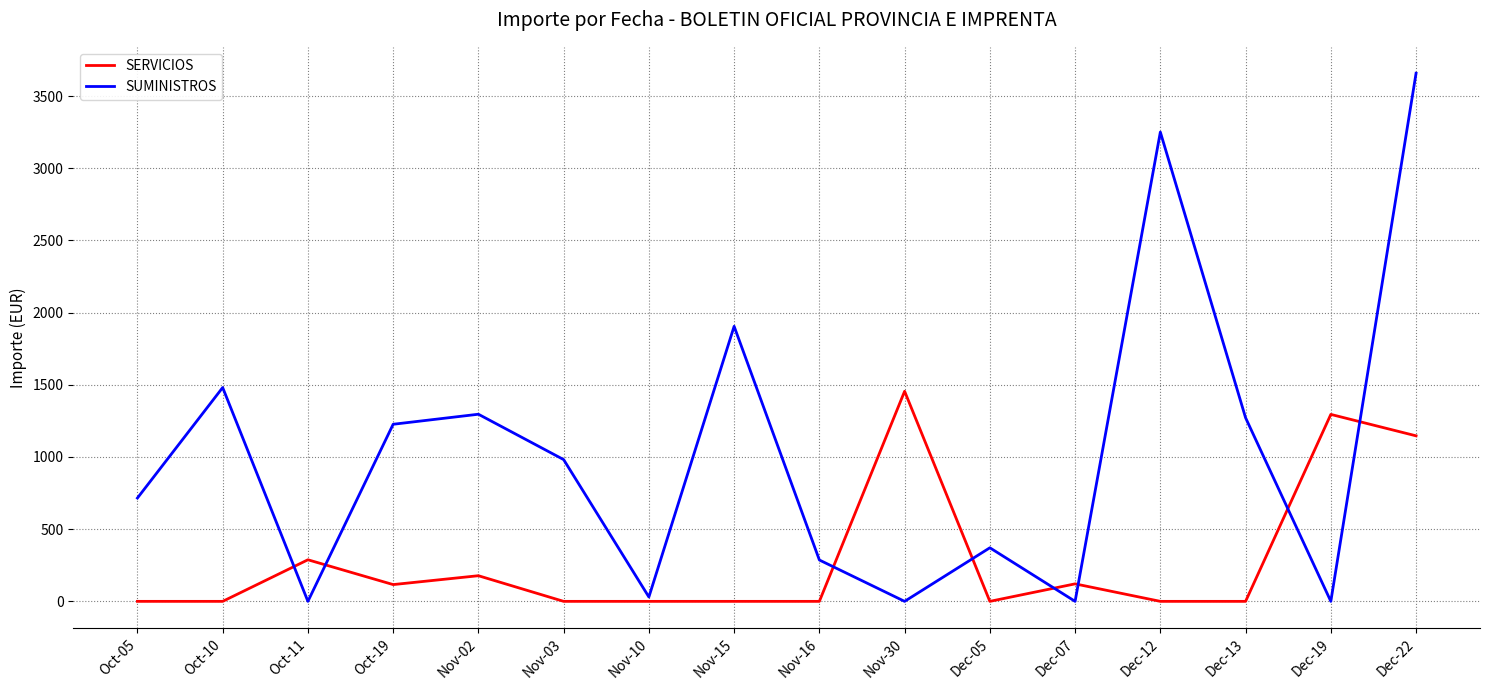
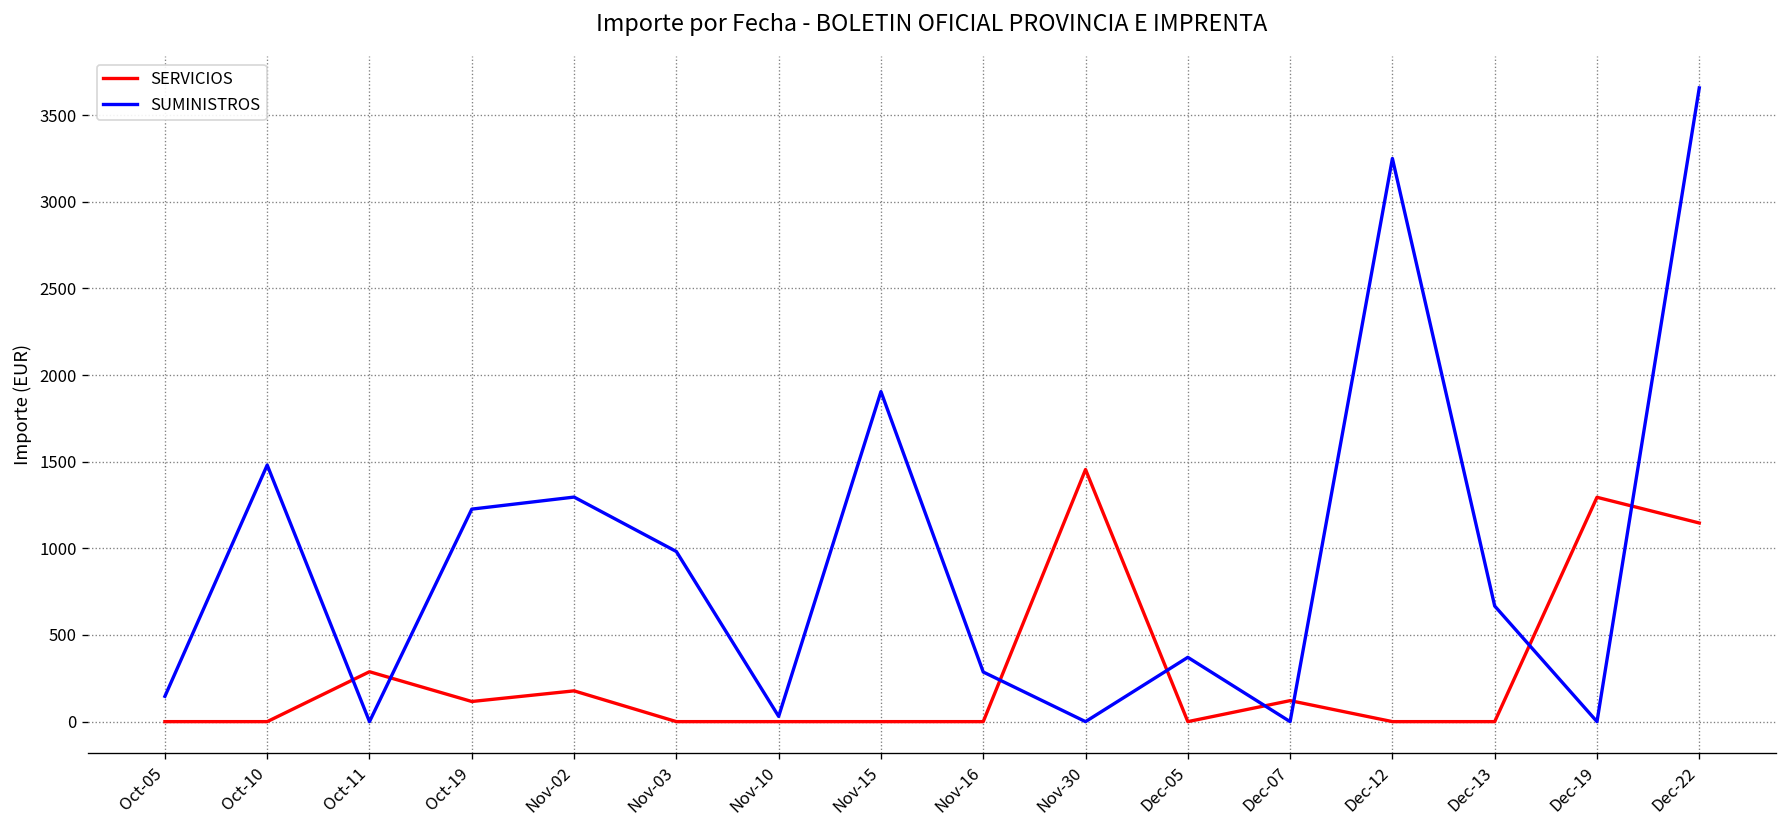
  {
    "SERVICIOS": {
      "Oct-05": 0,
      "Oct-10": 0,
      "Oct-11": 290,
      "Oct-19": 120,
      "Nov-02": 180,
      "Nov-03": 0,
      "Nov-10": 0,
      "Nov-15": 0,
      "Nov-16": 0,
      "Nov-30": 1460,
      "Dec-05": 0,
      "Dec-07": 120,
      "Dec-12": 0,
      "Dec-13": 0,
      "Dec-19": 1290,
      "Dec-22": 1150
    },
    "SUMINISTROS": {
-     "Oct-05": 720,
+     "Oct-05": 150,
      "Oct-10": 1480,
      "Oct-11": 0,
      "Oct-19": 1230,
      "Nov-02": 1300,
      "Nov-03": 980,
      "Nov-10": 30,
      "Nov-15": 1900,
      "Nov-16": 290,
      "Nov-30": 0,
      "Dec-05": 370,
      "Dec-07": 0,
      "Dec-12": 3250,
-     "Dec-13": 1270,
+     "Dec-13": 670,
      "Dec-19": 0,
      "Dec-22": 3660
    }
  }
